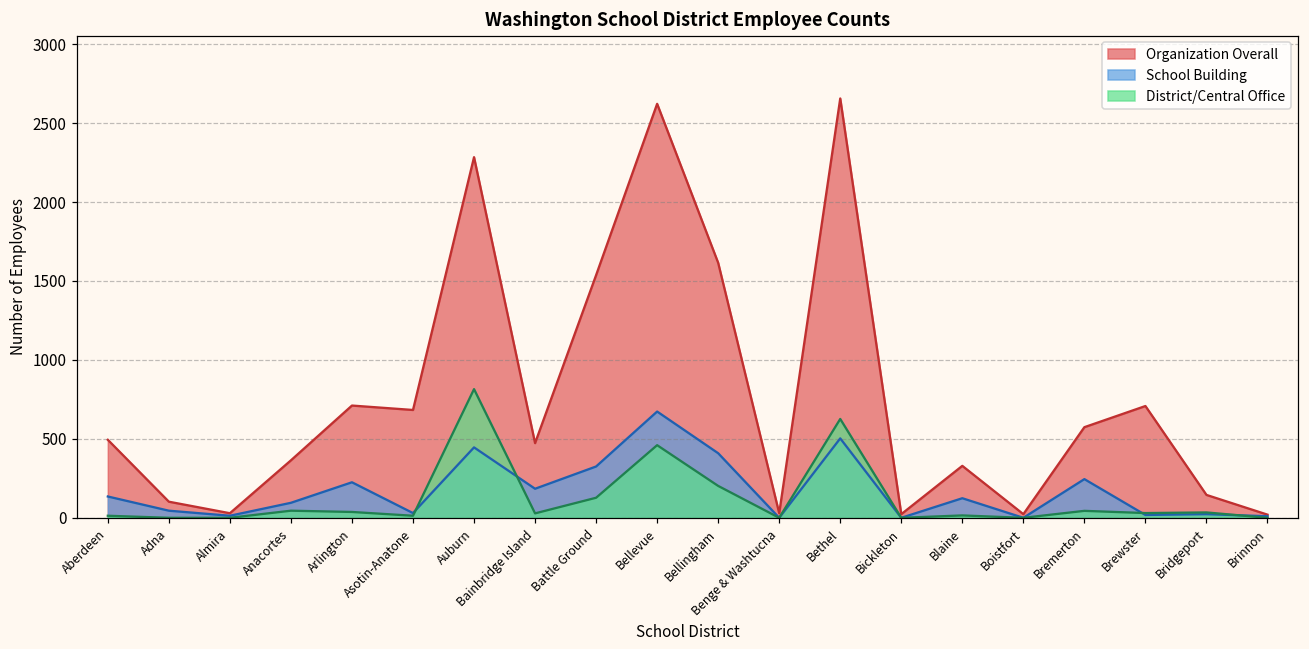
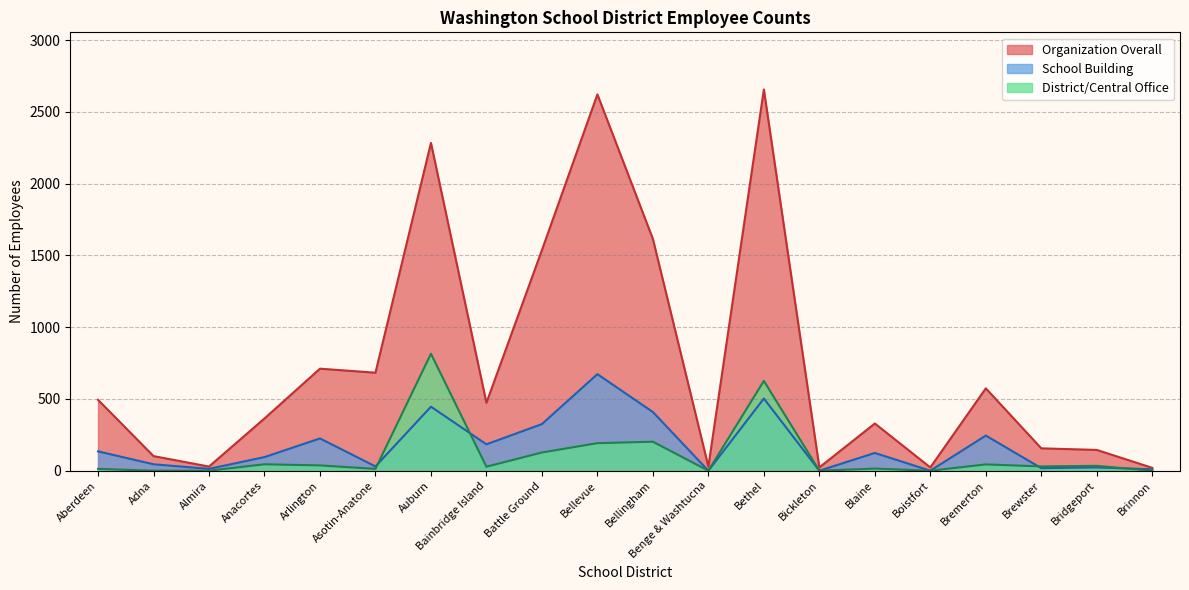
  {
    "Organization Overall": {
      "Aberdeen": 490,
      "Adna": 100,
      "Anacortes": 360,
      "Arlington": 710,
      "Asotin-Anatone": 680,
      "Auburn": 2280,
      "Bainbridge Island": 470,
      "Battle Ground": 1540,
      "Bellevue": 2620,
      "Bellingham": 1620,
      "Benge & Washtucna": 30,
      "Bethel": 2660,
      "Bickleton": 20,
      "Blaine": 330,
      "Boistfort": 20,
      "Bremerton": 570,
-     "Brewster": 710,
+     "Brewster": 160,
      "Bridgeport": 150
    },
    "School Building": {
      "Aberdeen": 140,
      "Adna": 50,
      "Anacortes": 100,
      "Arlington": 230,
      "Auburn": 450,
      "Bainbridge Island": 180,
      "Battle Ground": 330,
      "Bellevue": 670,
      "Bellingham": 410,
      "Bethel": 500,
      "Blaine": 120,
      "Bremerton": 250
    },
    "District/Central Office": {
      "Aberdeen": 10,
      "Adna": 0,
      "Anacortes": 50,
      "Arlington": 40,
      "Auburn": 820,
      "Bainbridge Island": 30,
      "Battle Ground": 130,
-     "Bellevue": 460,
+     "Bellevue": 190,
      "Bellingham": 200,
      "Bethel": 630,
      "Blaine": 20,
      "Bremerton": 40
    }
  }
